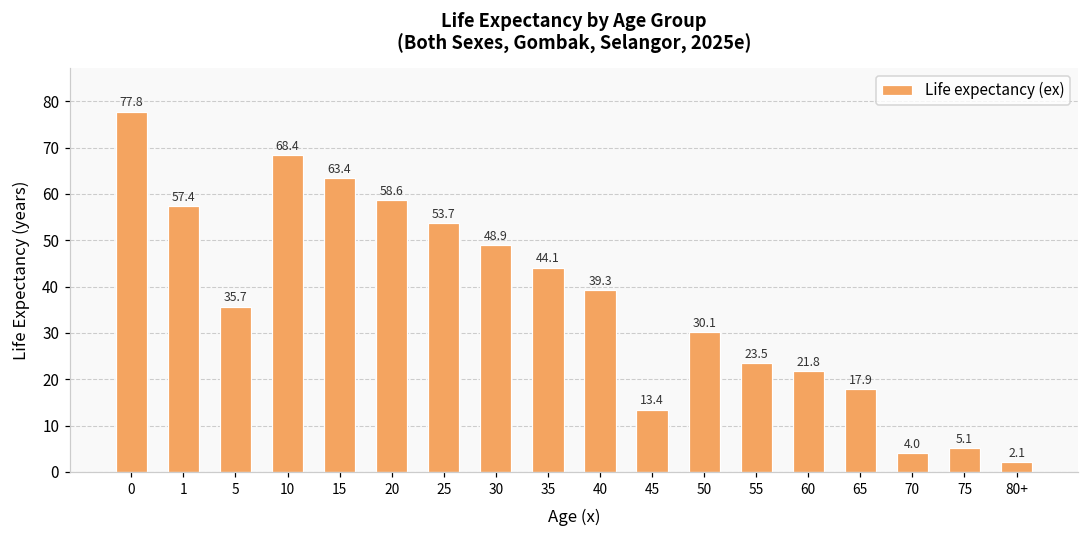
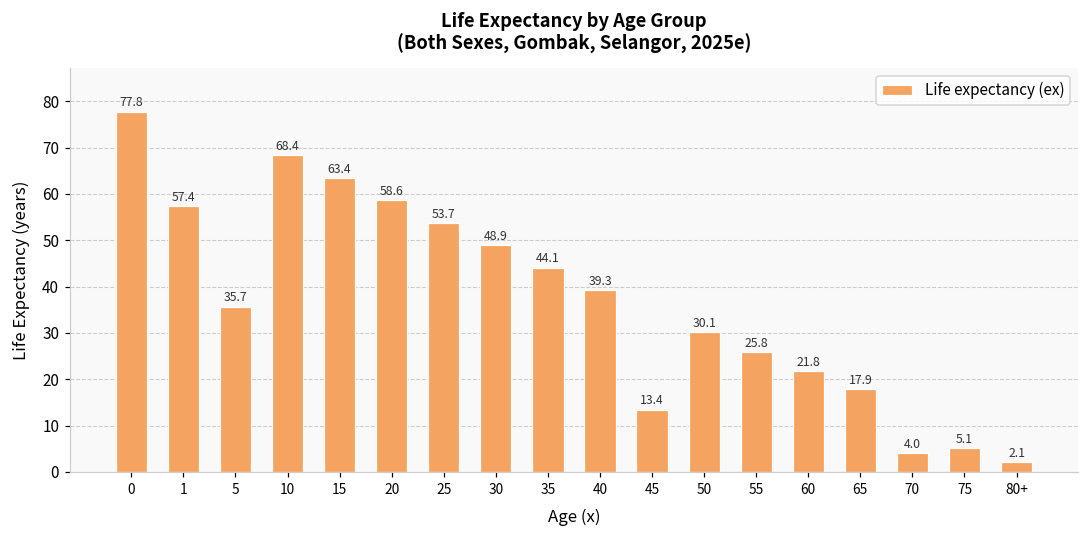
  {
    "0": 77.8,
    "1": 57.4,
    "5": 35.7,
    "10": 68.4,
    "15": 63.4,
    "20": 58.6,
    "25": 53.7,
    "30": 48.9,
    "35": 44.1,
    "40": 39.3,
    "45": 13.4,
    "50": 30.1,
-   "55": 23.5,
+   "55": 25.8,
    "60": 21.8,
    "65": 17.9,
    "70": 4.0,
    "75": 5.1,
    "80+": 2.1
  }
